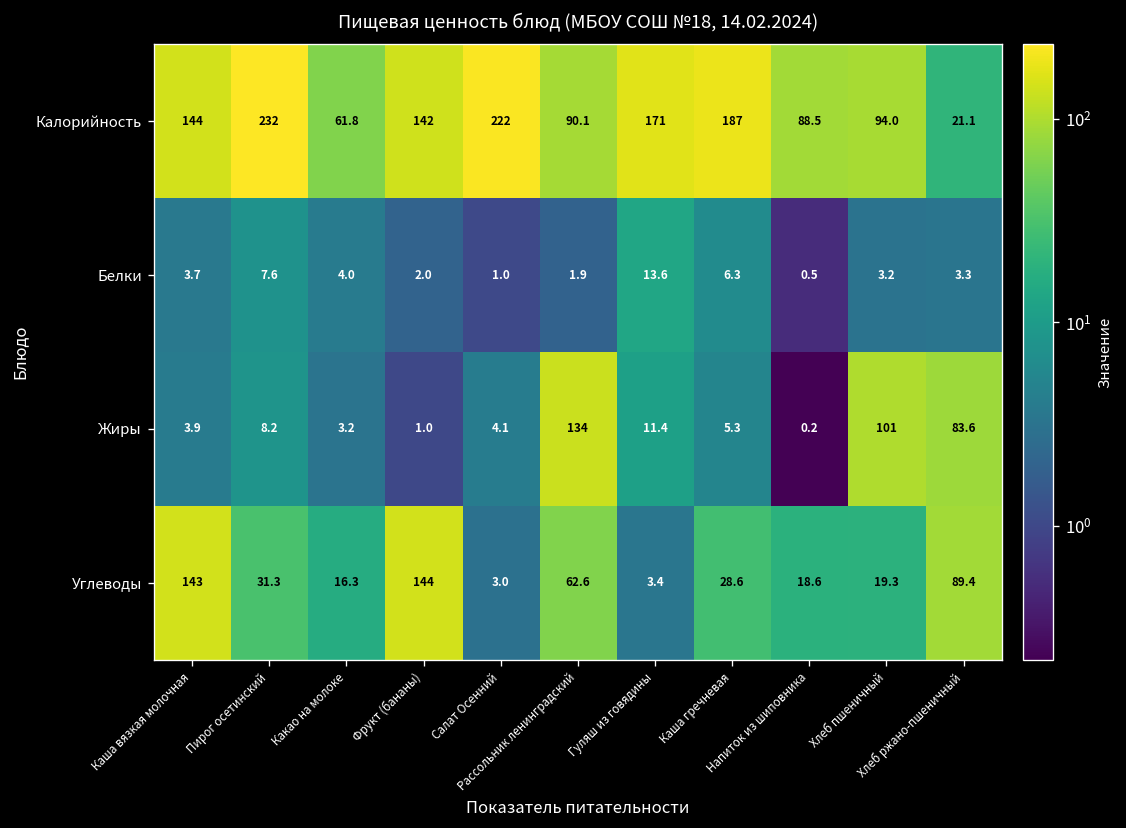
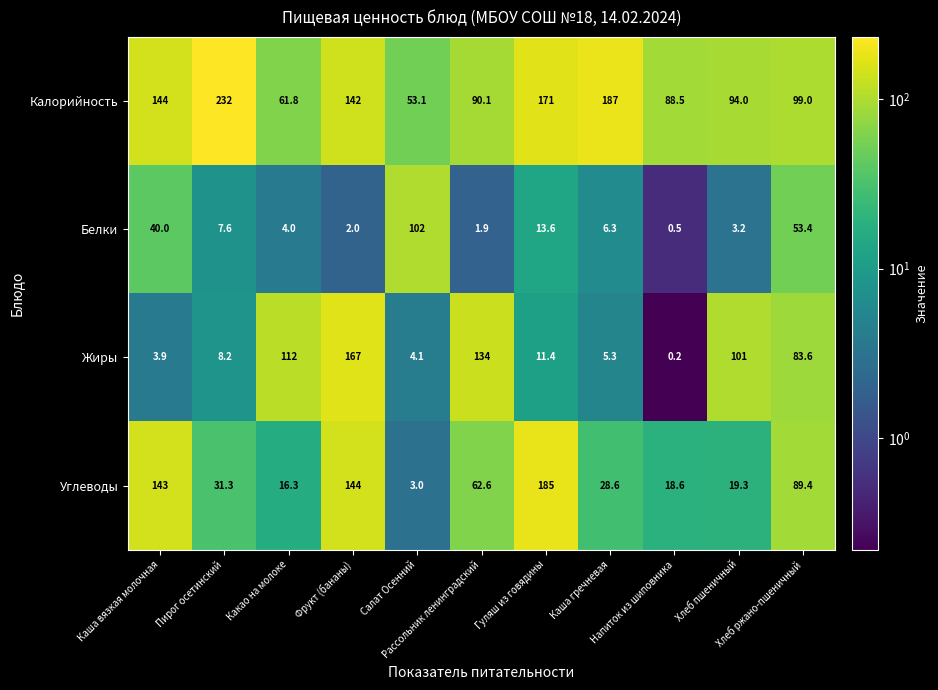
  {
    "Калорийность": {
      "Каша вязкая молочная": 144,
      "Пирог осетинский": 232,
      "Какао на молоке": 61.8,
      "Фрукт (бананы)": 142,
-     "Салат Осенний": 222,
+     "Салат Осенний": 53.1,
      "Рассольник ленинградский": 90.1,
      "Гуляш из говядины": 171,
      "Каша гречневая": 187,
      "Напиток из шиповника": 88.5,
      "Хлеб пшеничный": 94.0,
-     "Хлеб ржано-пшеничный": 21.1
+     "Хлеб ржано-пшеничный": 99.0
    },
    "Белки": {
-     "Каша вязкая молочная": 3.7,
+     "Каша вязкая молочная": 40.0,
      "Пирог осетинский": 7.6,
      "Какао на молоке": 4.0,
      "Фрукт (бананы)": 2.0,
-     "Салат Осенний": 1.0,
+     "Салат Осенний": 102,
      "Рассольник ленинградский": 1.9,
      "Гуляш из говядины": 13.6,
      "Каша гречневая": 6.3,
      "Напиток из шиповника": 0.5,
      "Хлеб пшеничный": 3.2,
-     "Хлеб ржано-пшеничный": 3.3
+     "Хлеб ржано-пшеничный": 53.4
    },
    "Жиры": {
      "Каша вязкая молочная": 3.9,
      "Пирог осетинский": 8.2,
-     "Какао на молоке": 3.2,
-     "Фрукт (бананы)": 1.0,
+     "Какао на молоке": 112,
+     "Фрукт (бананы)": 167,
      "Салат Осенний": 4.1,
      "Рассольник ленинградский": 134,
      "Гуляш из говядины": 11.4,
      "Каша гречневая": 5.3,
      "Напиток из шиповника": 0.2,
      "Хлеб пшеничный": 101,
      "Хлеб ржано-пшеничный": 83.6
    },
    "Углеводы": {
      "Каша вязкая молочная": 143,
      "Пирог осетинский": 31.3,
      "Какао на молоке": 16.3,
      "Фрукт (бананы)": 144,
      "Салат Осенний": 3.0,
      "Рассольник ленинградский": 62.6,
-     "Гуляш из говядины": 3.4,
+     "Гуляш из говядины": 185,
      "Каша гречневая": 28.6,
      "Напиток из шиповника": 18.6,
      "Хлеб пшеничный": 19.3,
      "Хлеб ржано-пшеничный": 89.4
    }
  }
